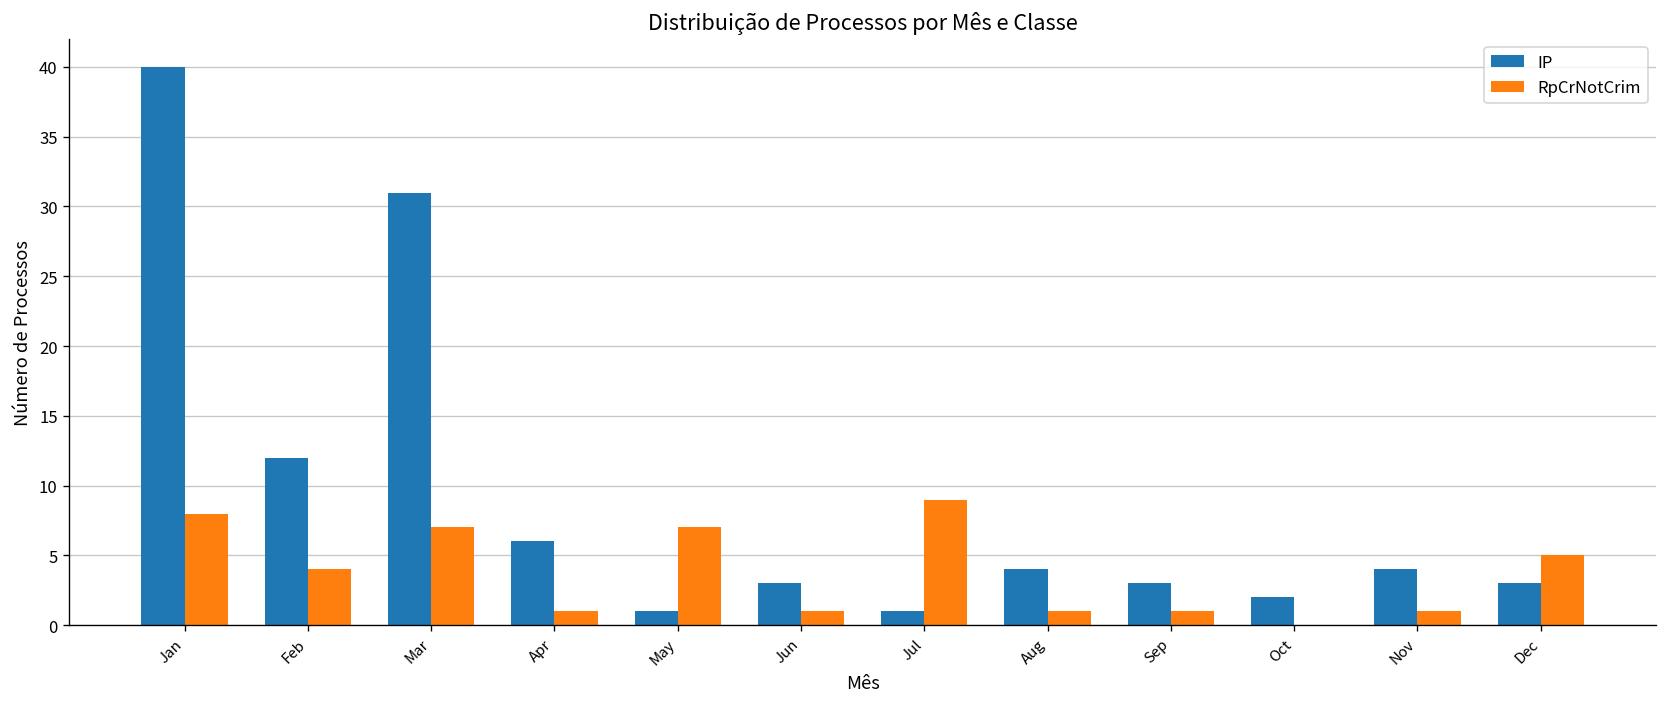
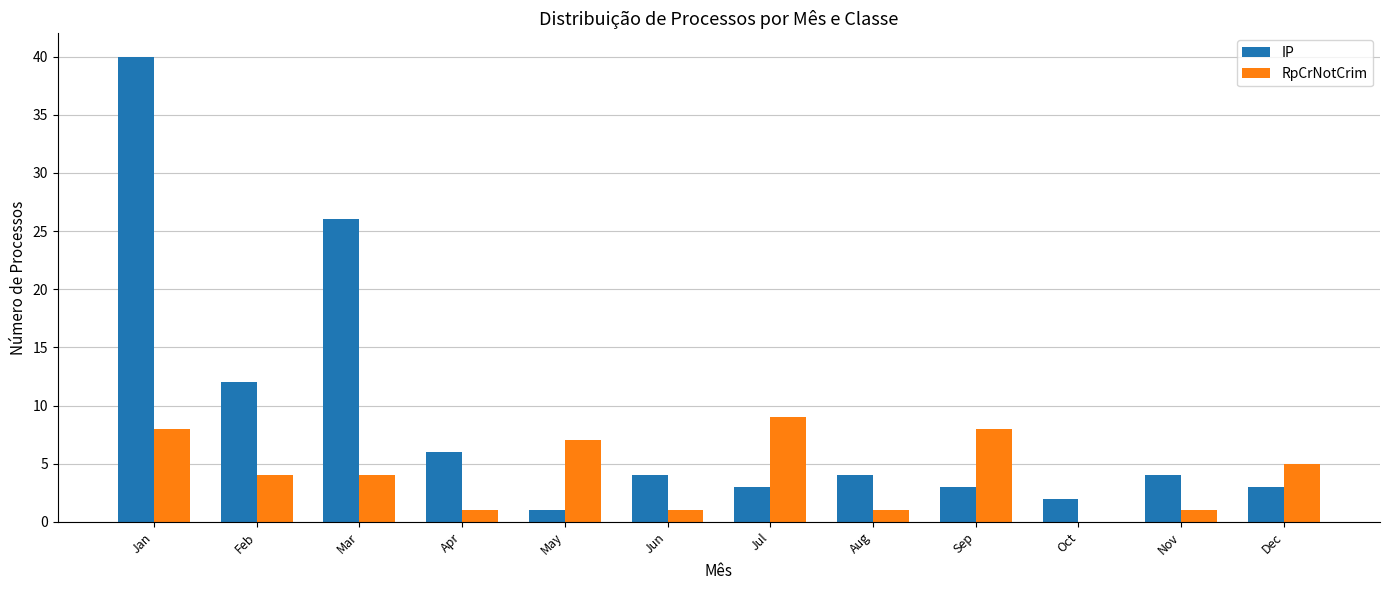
  {
    "IP": {
      "Jan": 40,
      "Feb": 12,
-     "Mar": 31,
+     "Mar": 26,
      "Apr": 6,
      "May": 1,
-     "Jun": 3,
-     "Jul": 1,
+     "Jun": 4,
+     "Jul": 3,
      "Aug": 4,
      "Sep": 3,
      "Oct": 2,
      "Nov": 4,
      "Dec": 3
    },
    "RpCrNotCrim": {
      "Jan": 8,
      "Feb": 4,
-     "Mar": 7,
+     "Mar": 4,
      "Apr": 1,
      "May": 7,
      "Jun": 1,
      "Jul": 9,
      "Aug": 1,
-     "Sep": 1,
+     "Sep": 8,
      "Oct": 0,
      "Nov": 1,
      "Dec": 5
    }
  }
